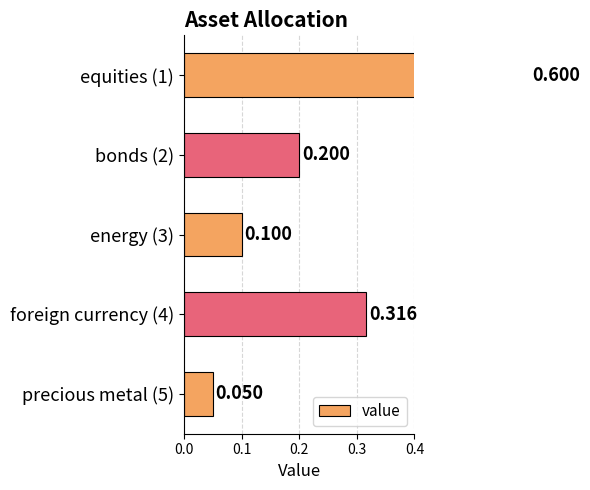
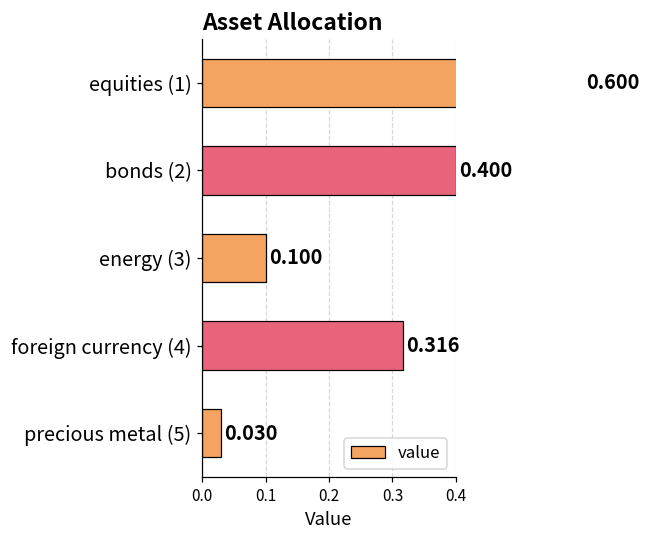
  {
-   "bonds (2)": 0.200,
+   "bonds (2)": 0.400,
    "energy (3)": 0.100,
    "foreign currency (4)": 0.316,
-   "precious metal (5)": 0.050
+   "precious metal (5)": 0.030
  }
